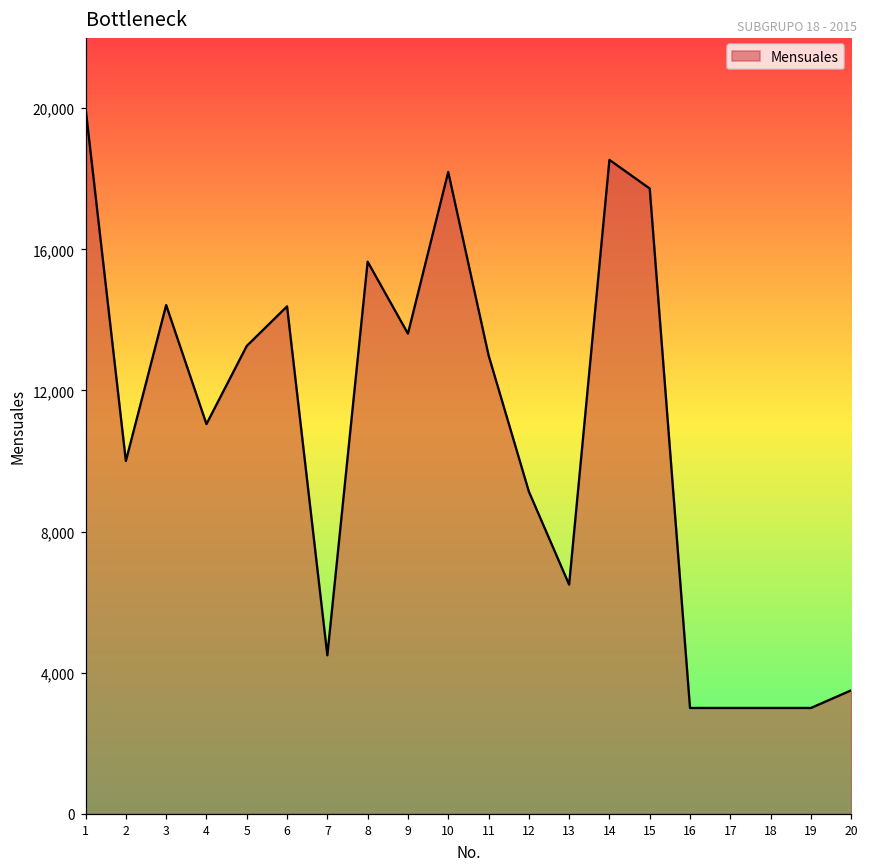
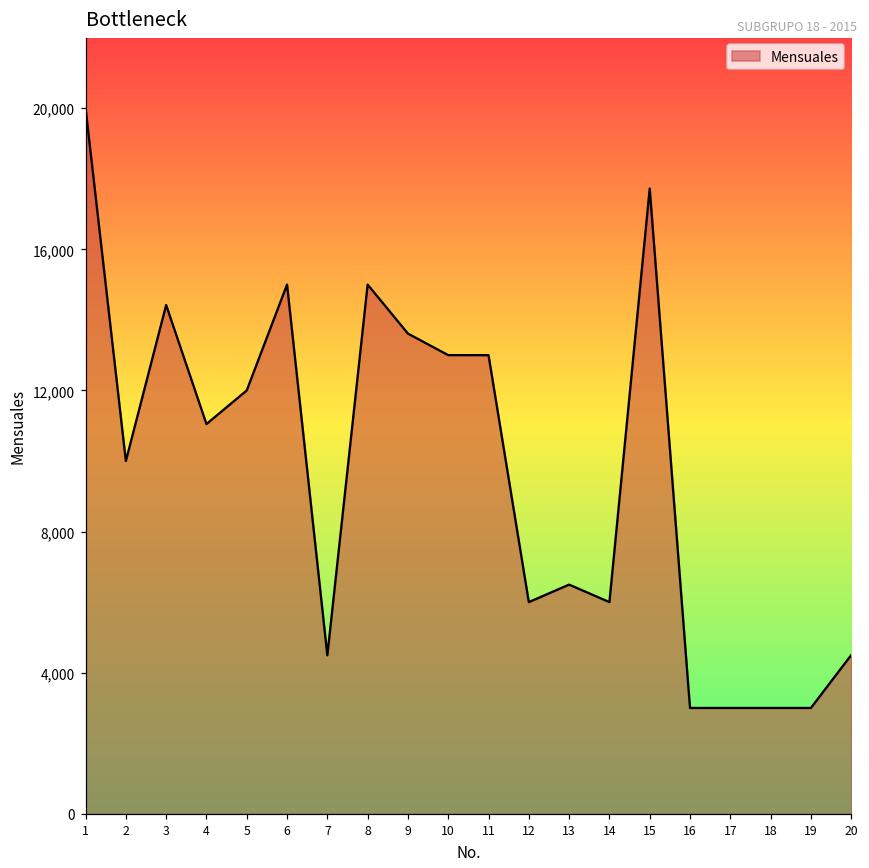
  {
    "1": "20,000",
    "2": "10,000",
    "3": "14,400",
    "4": "11,000",
-   "5": "13,300",
-   "6": "14,400",
+   "5": "12,000",
+   "6": "15,000",
    "7": "4,500",
-   "8": "15,600",
+   "8": "15,000",
    "9": "13,600",
-   "10": "18,200",
+   "10": "13,000",
    "11": "13,000",
-   "12": "9,100",
+   "12": "6,000",
    "13": "6,500",
-   "14": "18,500",
+   "14": "6,000",
    "15": "17,700",
    "16": "3,000",
    "17": "3,000",
    "18": "3,000",
    "19": "3,000",
-   "20": "3,500"
+   "20": "4,500"
  }
